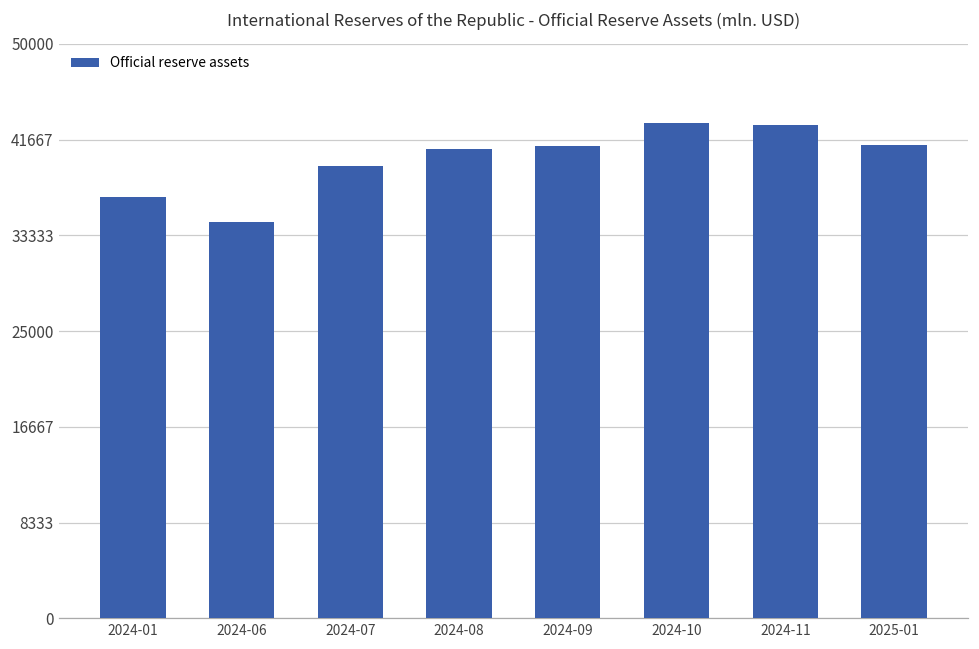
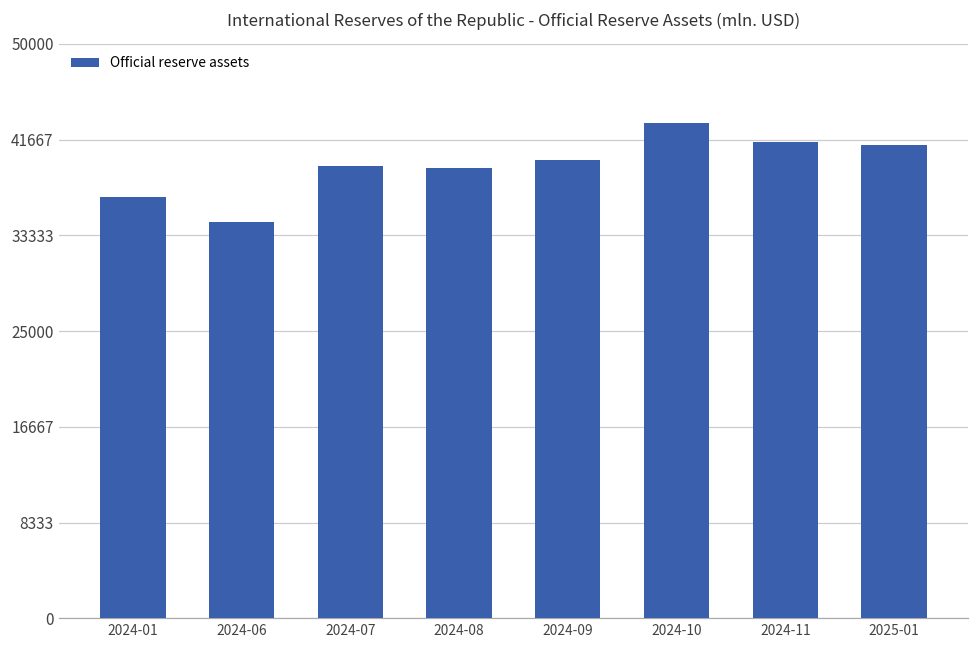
  {
    "2024-01": 36600,
    "2024-06": 34500,
    "2024-07": 39400,
-   "2024-08": 40800,
-   "2024-09": 41100,
+   "2024-08": 39200,
+   "2024-09": 39900,
    "2024-10": 43100,
-   "2024-11": 42900,
+   "2024-11": 41500,
    "2025-01": 41200
  }
